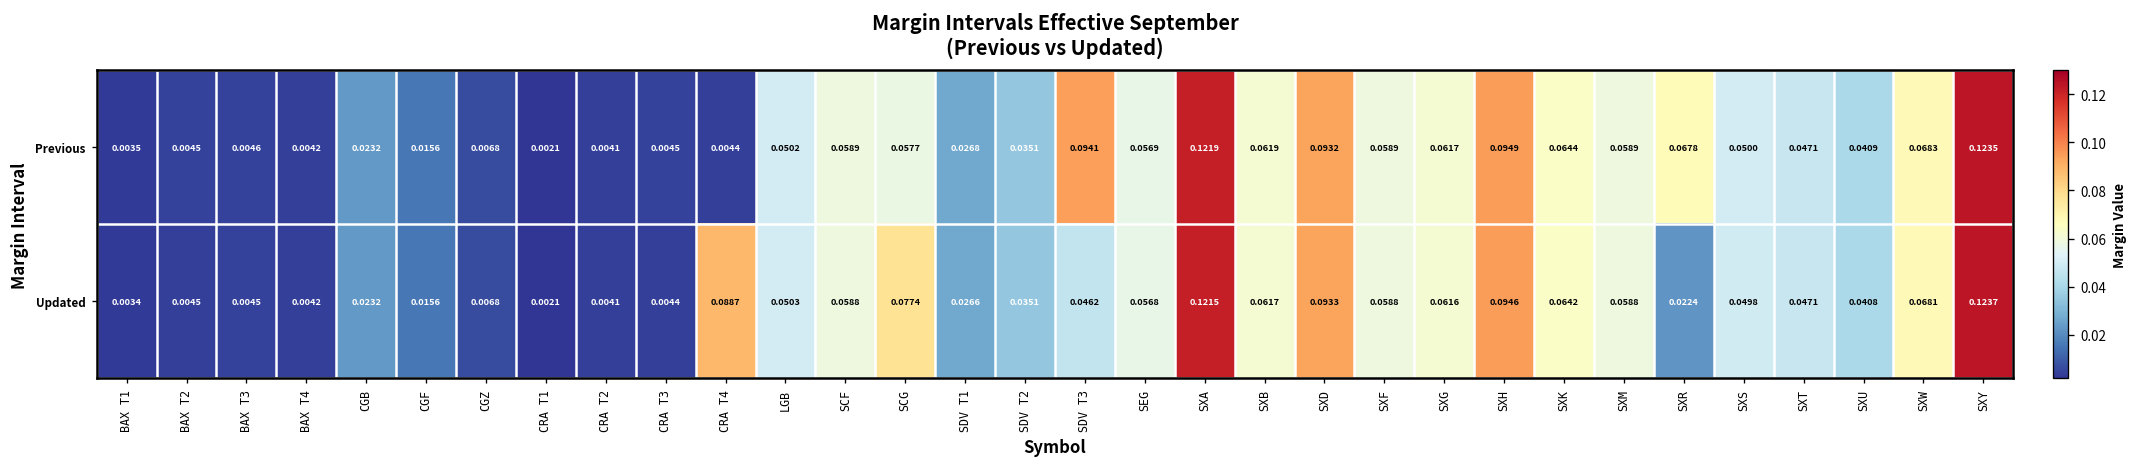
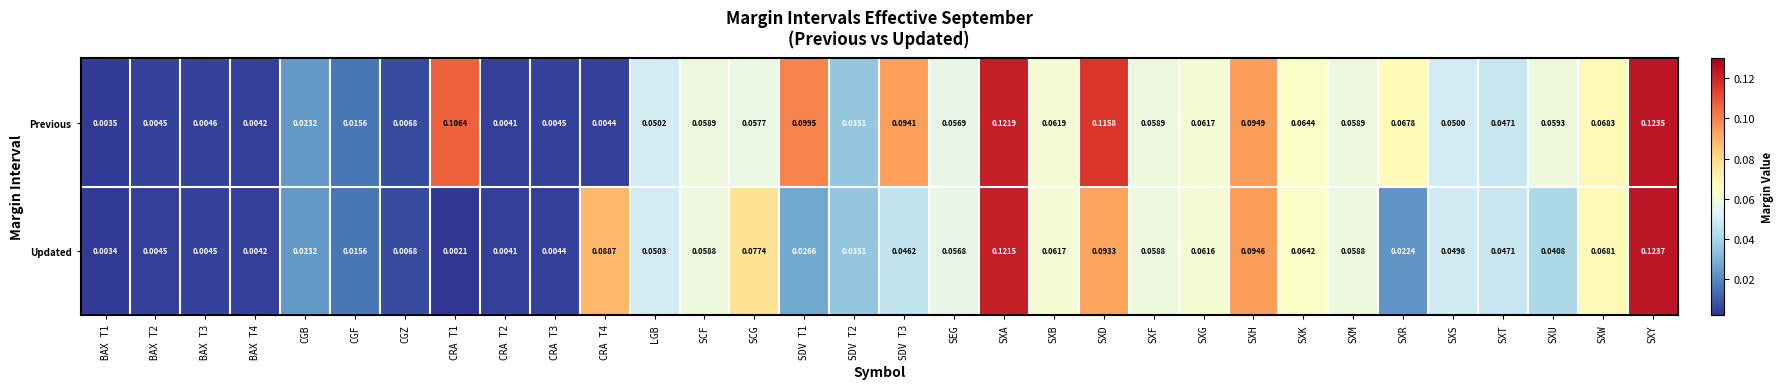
  {
    "Previous": {
      "BAX T1": 0.0035,
      "BAX T2": 0.0045,
      "BAX T3": 0.0046,
      "BAX T4": 0.0042,
      "CGB": 0.0232,
      "CGF": 0.0156,
      "CGZ": 0.0068,
-     "CRA T1": 0.0021,
+     "CRA T1": 0.1064,
      "CRA T2": 0.0041,
      "CRA T3": 0.0045,
      "CRA T4": 0.0044,
      "LGB": 0.0502,
      "SCF": 0.0589,
      "SCG": 0.0577,
-     "SDV T1": 0.0268,
+     "SDV T1": 0.0995,
      "SDV T2": 0.0351,
      "SDV T3": 0.0941,
      "SEG": 0.0569,
      "SXA": 0.1219,
      "SXB": 0.0619,
-     "SXD": 0.0932,
+     "SXD": 0.1158,
      "SXF": 0.0589,
      "SXG": 0.0617,
      "SXH": 0.0949,
      "SXK": 0.0644,
      "SXM": 0.0589,
      "SXR": 0.0678,
      "SXS": 0.0500,
      "SXT": 0.0471,
-     "SXU": 0.0409,
+     "SXU": 0.0593,
      "SXW": 0.0683,
      "SXY": 0.1235
    },
    "Updated": {
      "BAX T1": 0.0034,
      "BAX T2": 0.0045,
      "BAX T3": 0.0045,
      "BAX T4": 0.0042,
      "CGB": 0.0232,
      "CGF": 0.0156,
      "CGZ": 0.0068,
      "CRA T1": 0.0021,
      "CRA T2": 0.0041,
      "CRA T3": 0.0044,
      "CRA T4": 0.0887,
      "LGB": 0.0503,
      "SCF": 0.0588,
      "SCG": 0.0774,
      "SDV T1": 0.0266,
      "SDV T2": 0.0351,
      "SDV T3": 0.0462,
      "SEG": 0.0568,
      "SXA": 0.1215,
      "SXB": 0.0617,
      "SXD": 0.0933,
      "SXF": 0.0588,
      "SXG": 0.0616,
      "SXH": 0.0946,
      "SXK": 0.0642,
      "SXM": 0.0588,
      "SXR": 0.0224,
      "SXS": 0.0498,
      "SXT": 0.0471,
      "SXU": 0.0408,
      "SXW": 0.0681,
      "SXY": 0.1237
    }
  }
